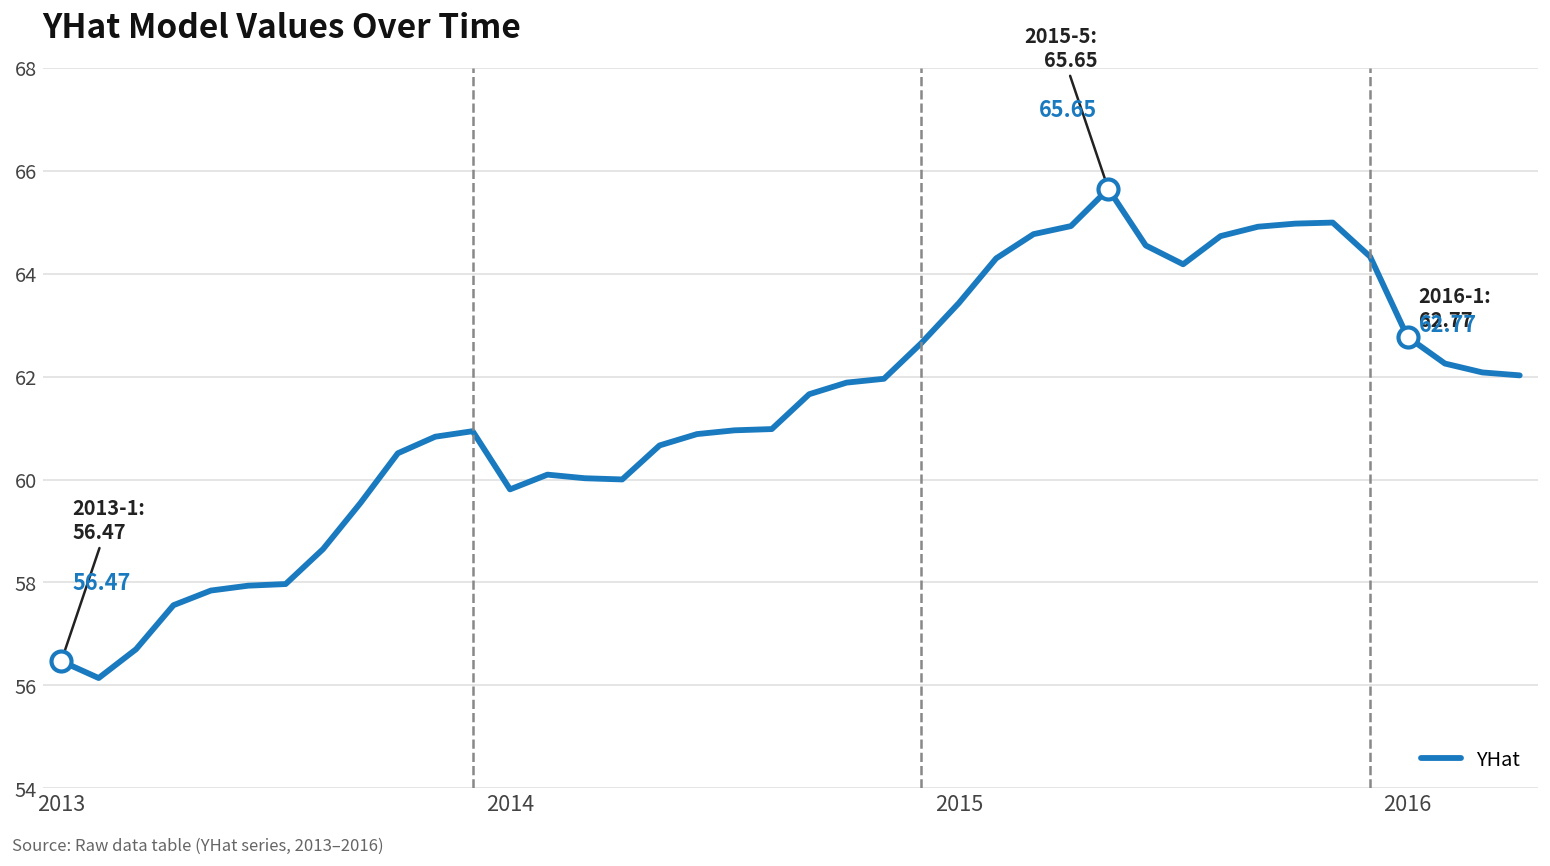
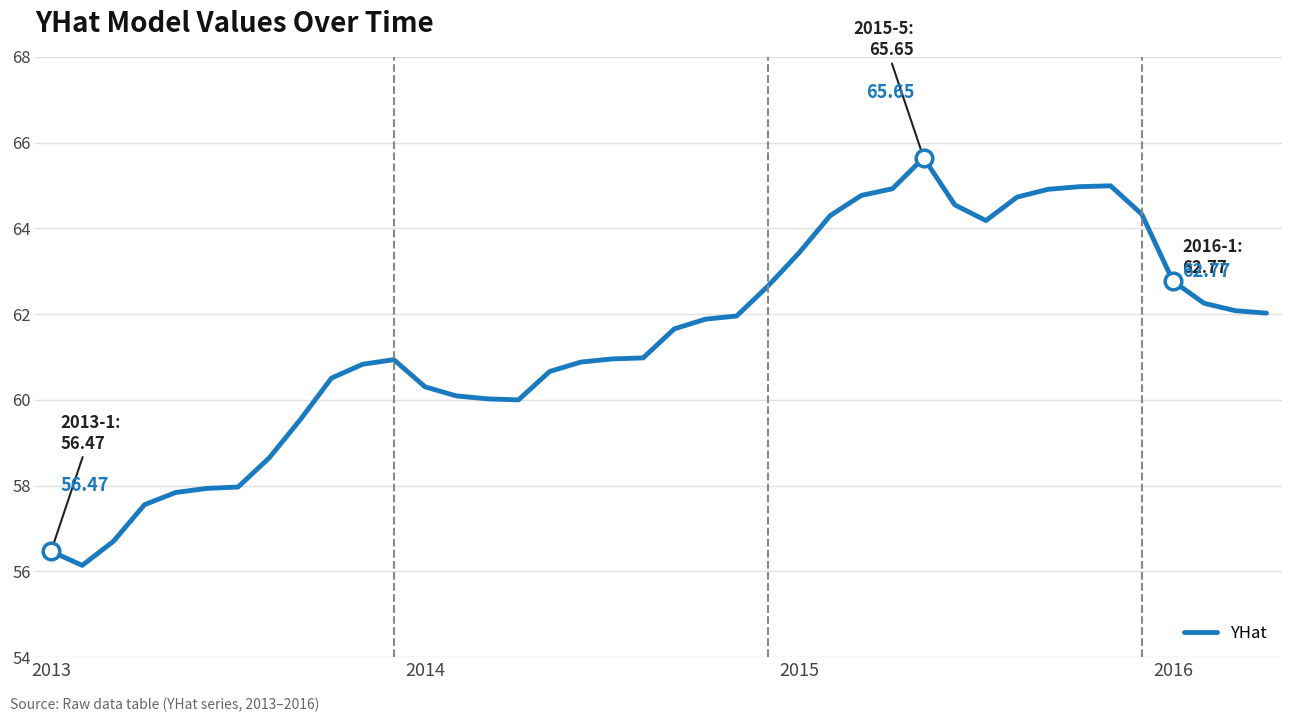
  {
    "YHat": {
-     "2014": 59.8,
+     "2014": 60.3,
      "2015": 63.4
    }
  }
